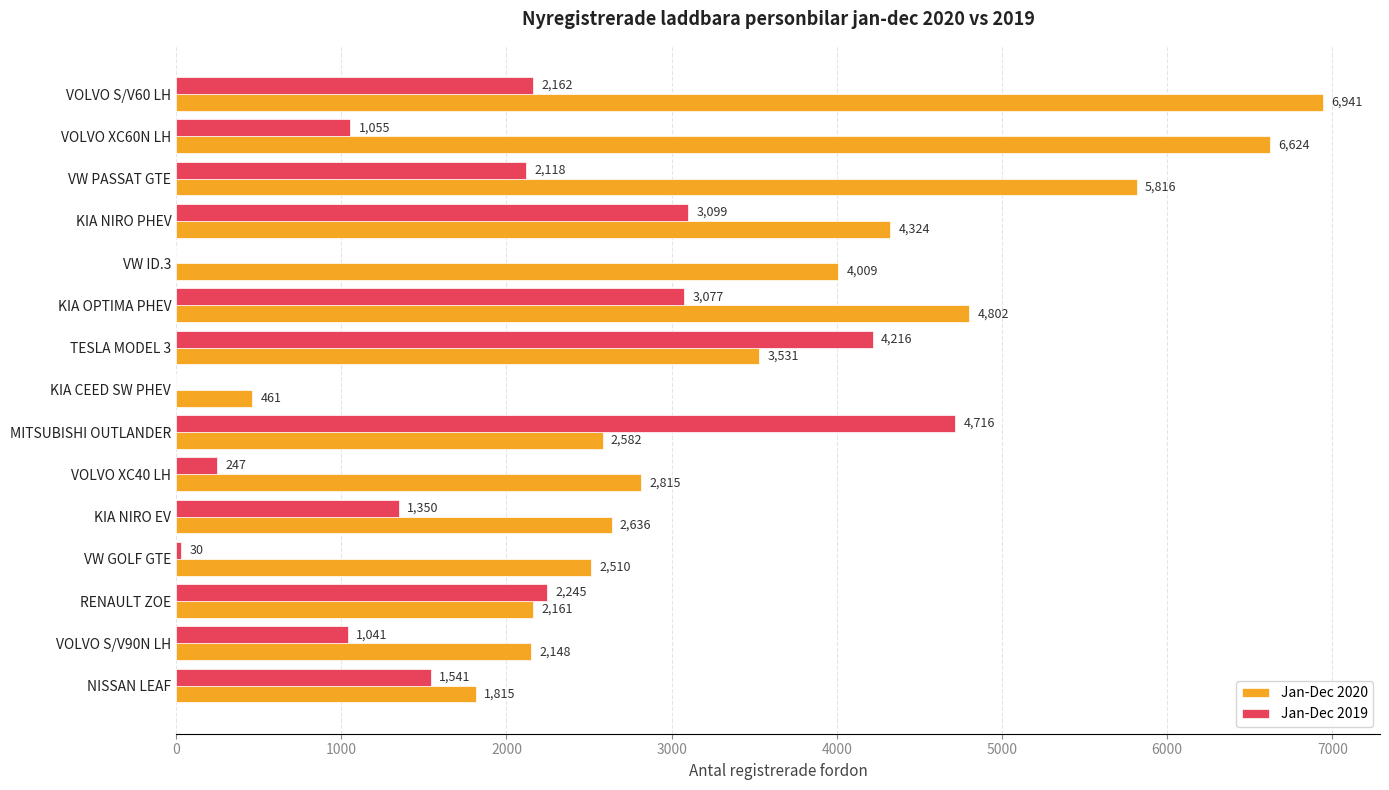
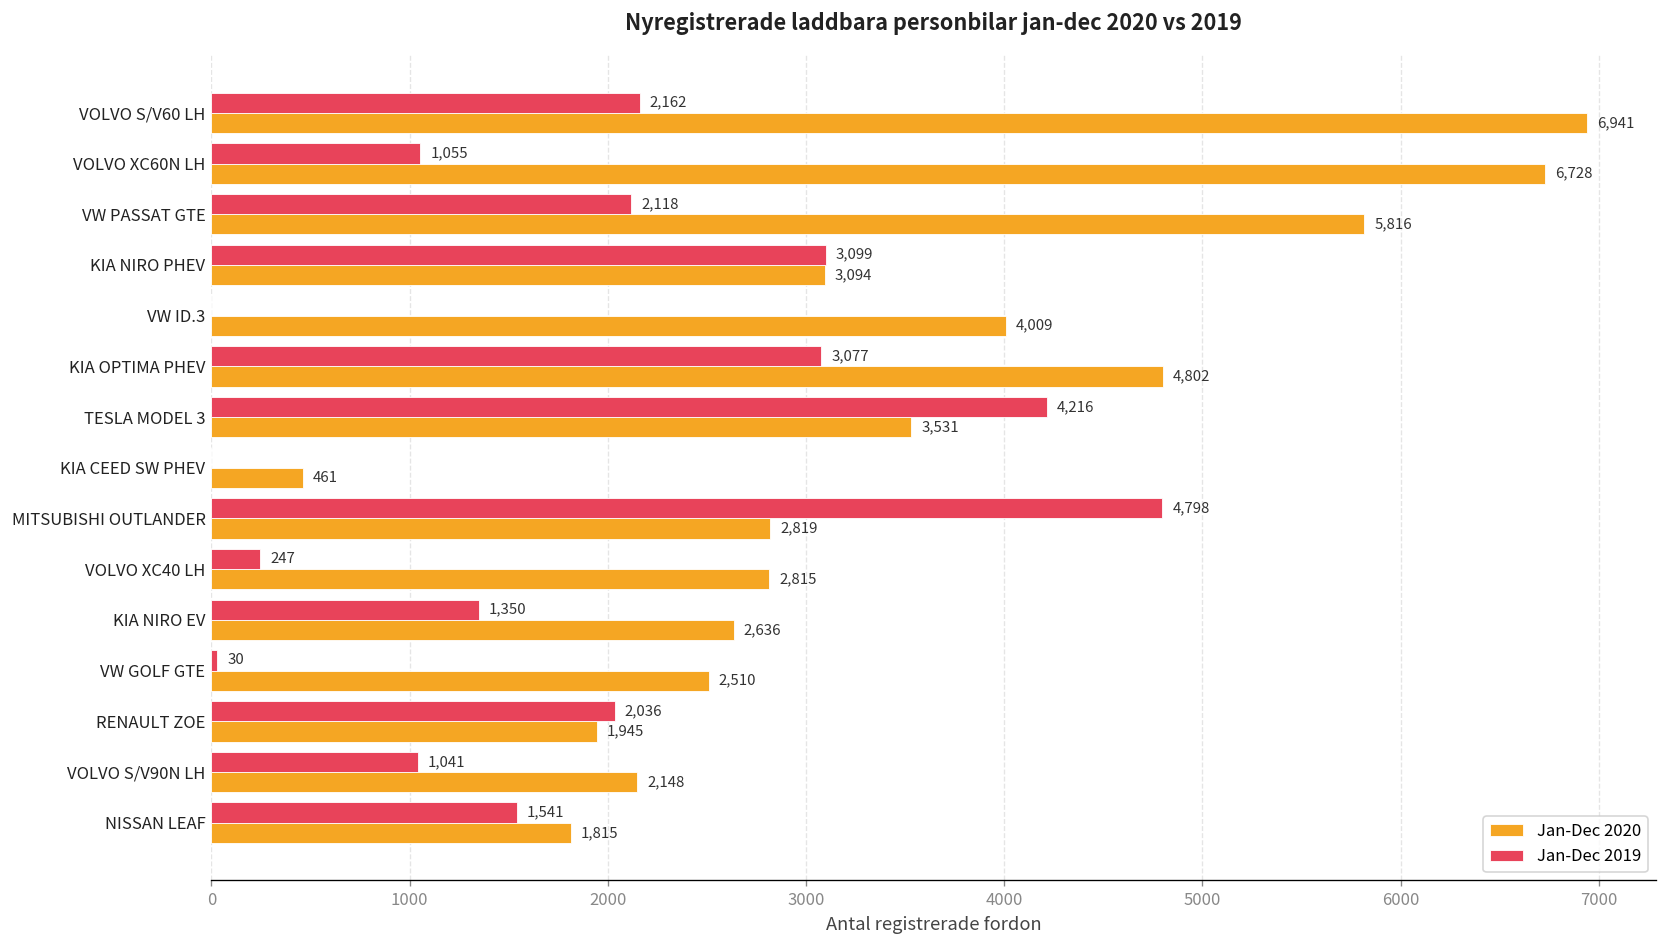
  {
    "Jan-Dec 2020": {
      "VOLVO S/V60 LH": "6,941",
-     "VOLVO XC60N LH": "6,624",
+     "VOLVO XC60N LH": "6,728",
      "VW PASSAT GTE": "5,816",
-     "KIA NIRO PHEV": "4,324",
+     "KIA NIRO PHEV": "3,094",
      "VW ID.3": "4,009",
      "KIA OPTIMA PHEV": "4,802",
      "TESLA MODEL 3": "3,531",
      "KIA CEED SW PHEV": "461",
-     "MITSUBISHI OUTLANDER": "2,582",
+     "MITSUBISHI OUTLANDER": "2,819",
      "VOLVO XC40 LH": "2,815",
      "KIA NIRO EV": "2,636",
      "VW GOLF GTE": "2,510",
-     "RENAULT ZOE": "2,161",
+     "RENAULT ZOE": "1,945",
      "VOLVO S/V90N LH": "2,148",
      "NISSAN LEAF": "1,815"
    },
    "Jan-Dec 2019": {
      "VOLVO S/V60 LH": "2,162",
      "VOLVO XC60N LH": "1,055",
      "VW PASSAT GTE": "2,118",
      "KIA NIRO PHEV": "3,099",
      "KIA OPTIMA PHEV": "3,077",
      "TESLA MODEL 3": "4,216",
-     "MITSUBISHI OUTLANDER": "4,716",
+     "MITSUBISHI OUTLANDER": "4,798",
      "VOLVO XC40 LH": "247",
      "KIA NIRO EV": "1,350",
      "VW GOLF GTE": "30",
-     "RENAULT ZOE": "2,245",
+     "RENAULT ZOE": "2,036",
      "VOLVO S/V90N LH": "1,041",
      "NISSAN LEAF": "1,541"
    }
  }
